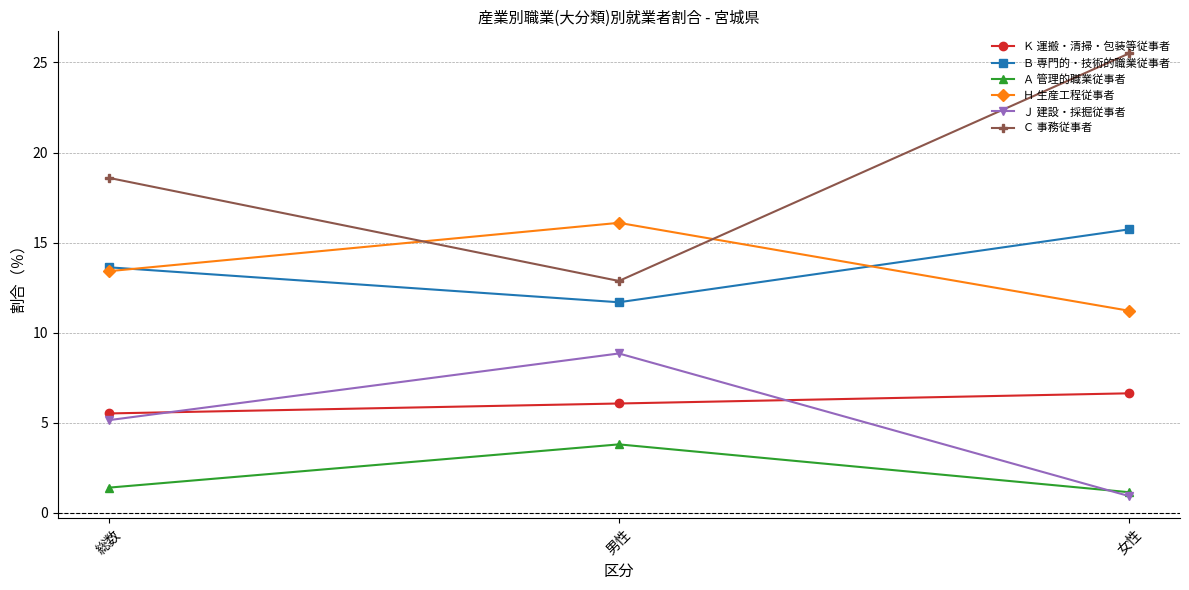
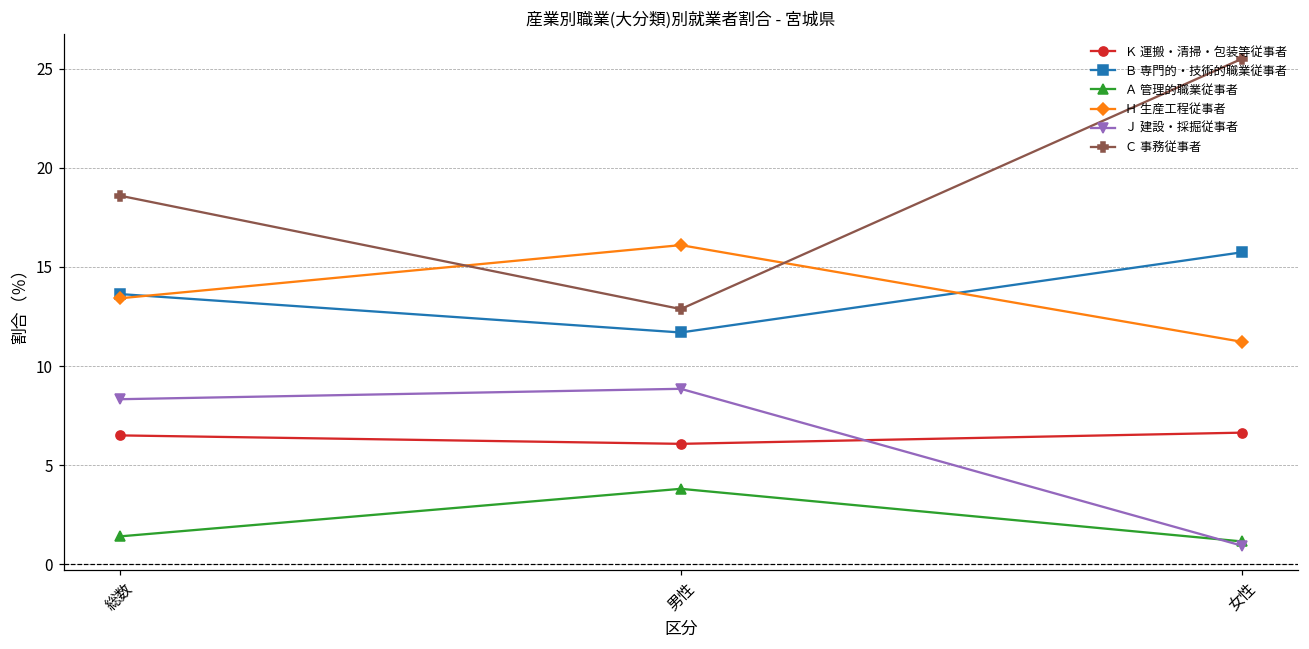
  {
    "Ｋ 運搬・清掃・包装等従事者": {
-     "総数": 5.5,
+     "総数": 6.5,
      "男性": 6.1,
      "女性": 6.6
    },
    "Ｂ 専門的・技術的職業従事者": {
      "総数": 13.6,
      "男性": 11.7,
      "女性": 15.7
    },
    "Ａ 管理的職業従事者": {
      "総数": 1.4,
      "男性": 3.8,
      "女性": 1.1
    },
    "Ｈ 生産工程従事者": {
      "総数": 13.4,
      "男性": 16.1,
      "女性": 11.2
    },
    "Ｊ 建設・採掘従事者": {
-     "総数": 5.1,
+     "総数": 8.3,
      "男性": 8.8,
      "女性": 0.9
    },
    "Ｃ 事務従事者": {
      "総数": 18.6,
      "男性": 12.9,
      "女性": 25.5
    }
  }
